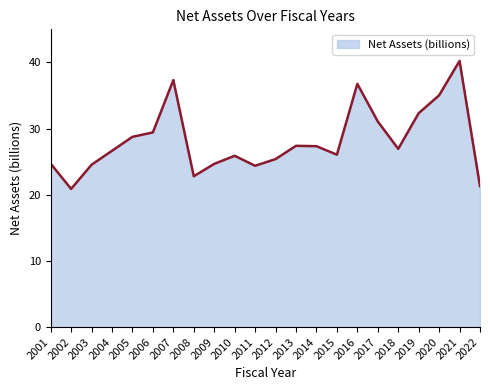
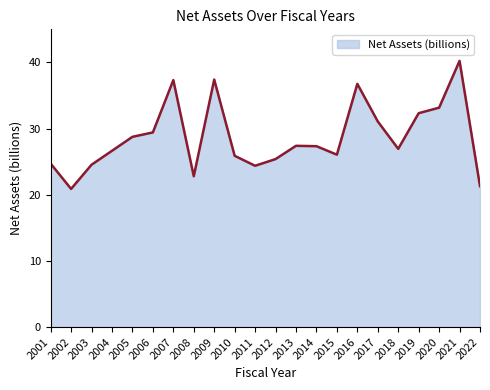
  {
    "2001": 25,
    "2002": 21,
    "2003": 25,
    "2004": 27,
    "2005": 29,
    "2006": 29,
    "2007": 37,
    "2008": 23,
-   "2009": 25,
+   "2009": 37,
    "2010": 26,
    "2011": 24,
    "2012": 25,
    "2013": 27,
    "2014": 27,
    "2015": 26,
    "2016": 37,
    "2017": 31,
    "2018": 27,
    "2019": 32,
-   "2020": 35,
+   "2020": 33,
    "2021": 40,
    "2022": 21
  }
